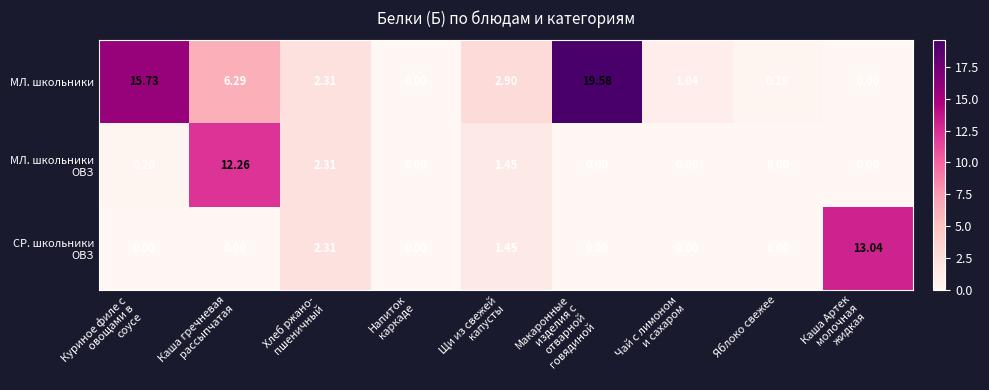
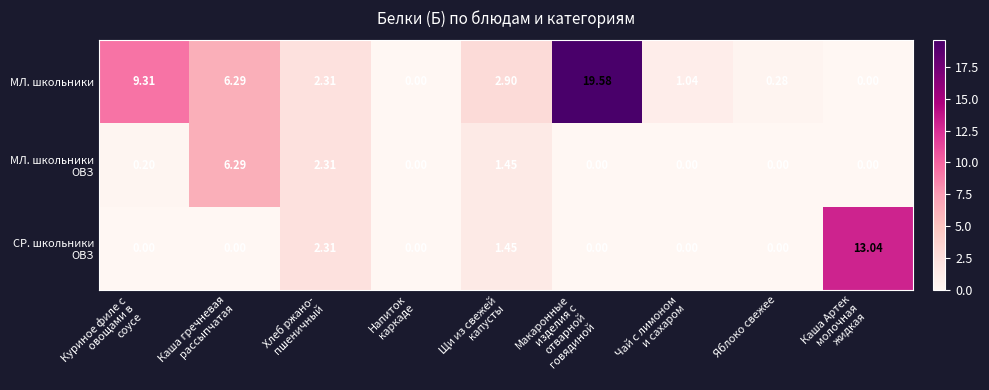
  {
    "МЛ. школьники": {
-     "Куриное филе с овощами в соусе": 15.73,
+     "Куриное филе с овощами в соусе": 9.31,
      "Каша гречневая рассыпчатая": 6.29,
      "Макаронные изделия с отварной говядиной": 19.58
    },
    "МЛ. школьники ОВЗ": {
-     "Каша гречневая рассыпчатая": 12.26
+     "Каша гречневая рассыпчатая": 6.29
    },
    "СР. школьники ОВЗ": {
      "Каша Артек молочная жидкая": 13.04
    }
  }
